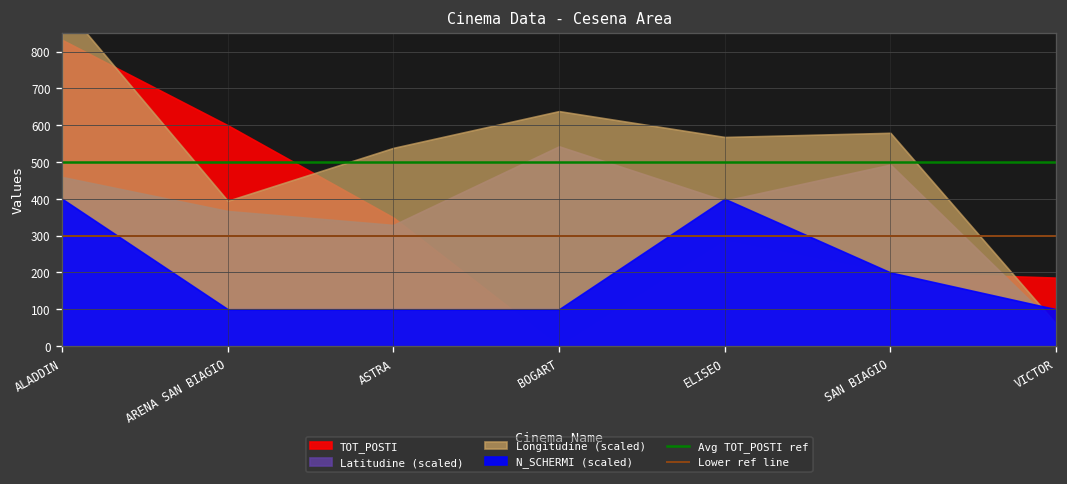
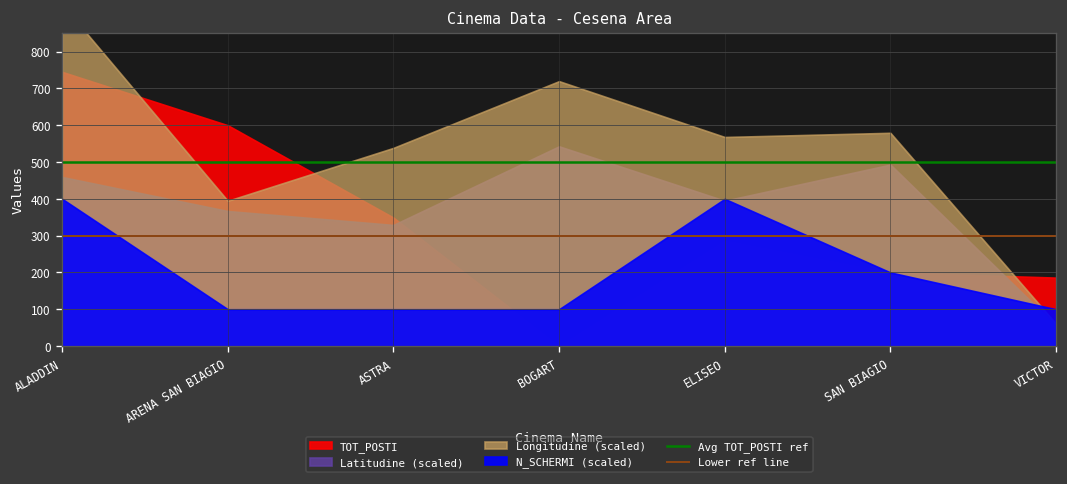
  {
    "TOT_POSTI": {
-     "ALADDIN": 830,
+     "ALADDIN": 750,
      "ARENA SAN BIAGIO": 600,
      "ASTRA": 350,
      "BOGART": 0,
      "ELISEO": 290,
      "VICTOR": 190
    },
    "Latitudine (scaled)": {
      "ALADDIN": 460,
      "ARENA SAN BIAGIO": 370,
      "ASTRA": 330,
      "BOGART": 540,
      "SAN BIAGIO": 490
    },
    "Longitudine (scaled)": {
      "ARENA SAN BIAGIO": 390,
      "ASTRA": 540,
-     "BOGART": 640,
+     "BOGART": 720,
      "ELISEO": 570,
      "SAN BIAGIO": 580
    },
    "N_SCHERMI (scaled)": {
      "ALADDIN": 400,
      "ARENA SAN BIAGIO": 100,
      "ASTRA": 100,
      "BOGART": 100,
      "VICTOR": 100
    }
  }
